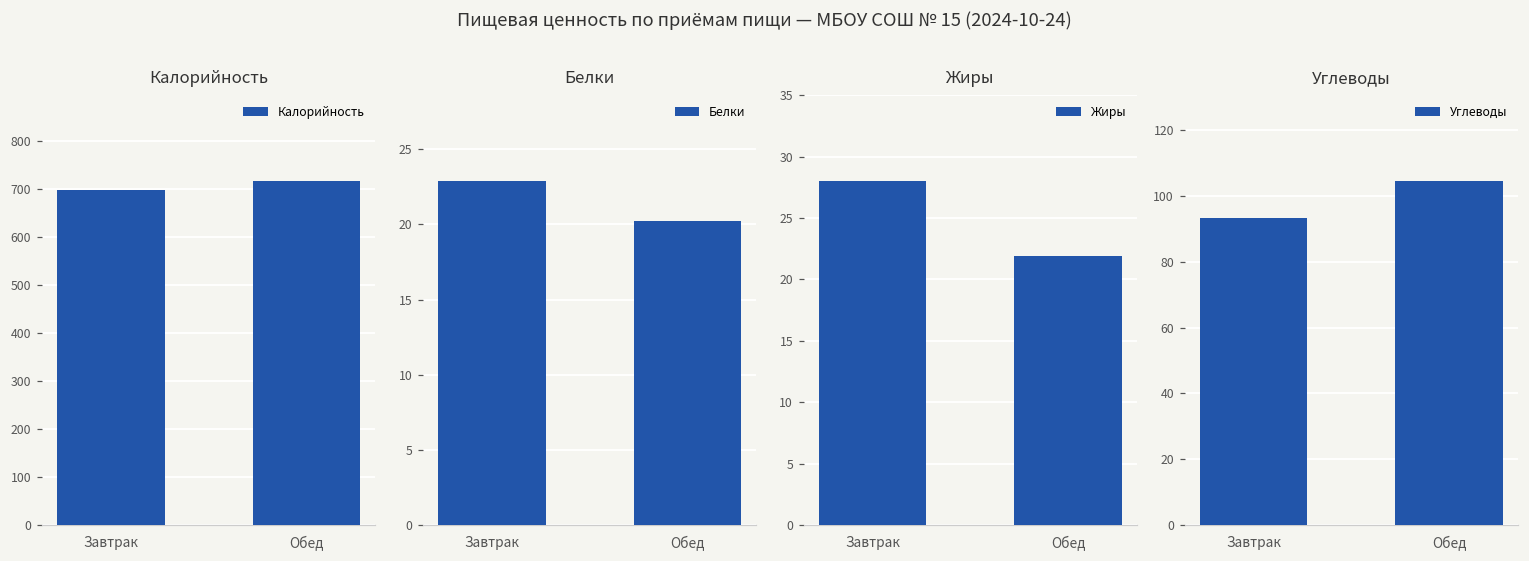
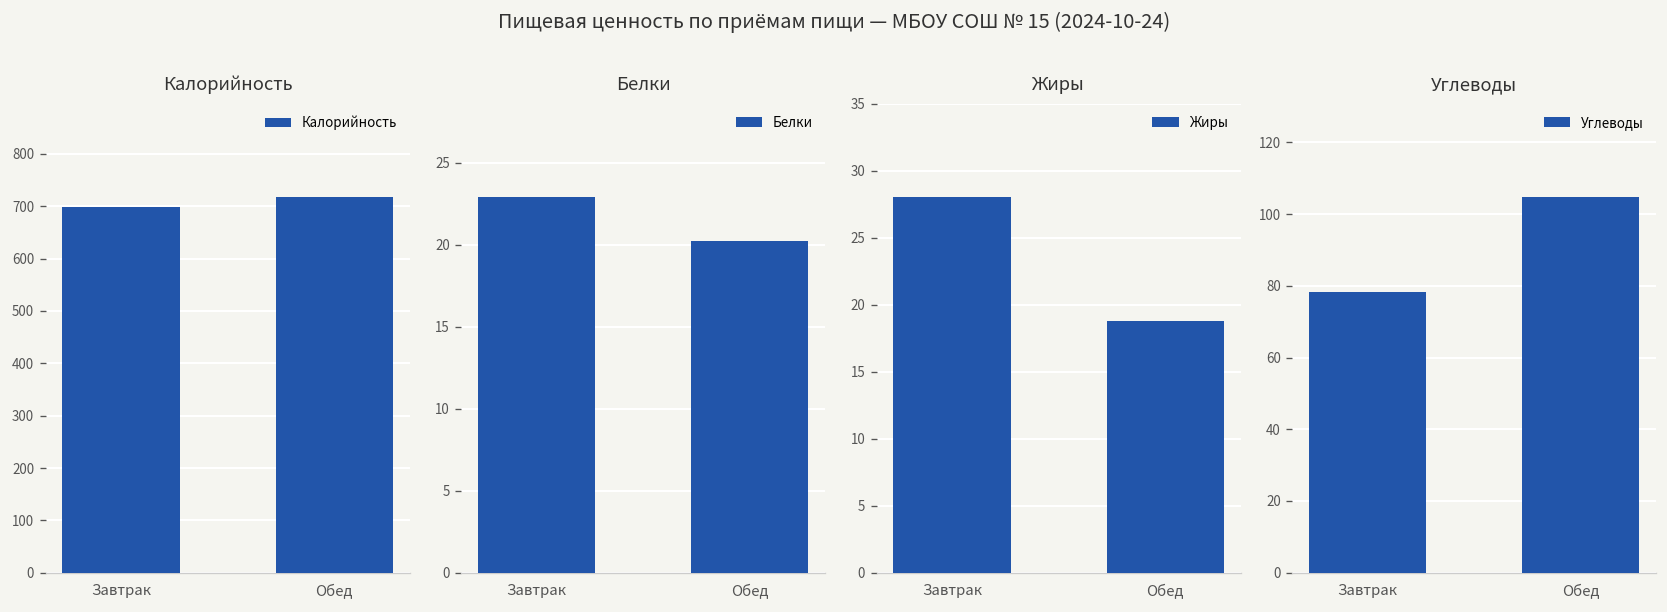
  {
    "Калорийность": {
      "Завтрак": 700,
      "Обед": 720
    },
    "Белки": {
      "Завтрак": 22.9,
      "Обед": 20.3
    },
    "Жиры": {
      "Завтрак": 28.0,
-     "Обед": 21.9
+     "Обед": 18.8
    },
    "Углеводы": {
-     "Завтрак": 93,
+     "Завтрак": 78,
      "Обед": 105
    }
  }
